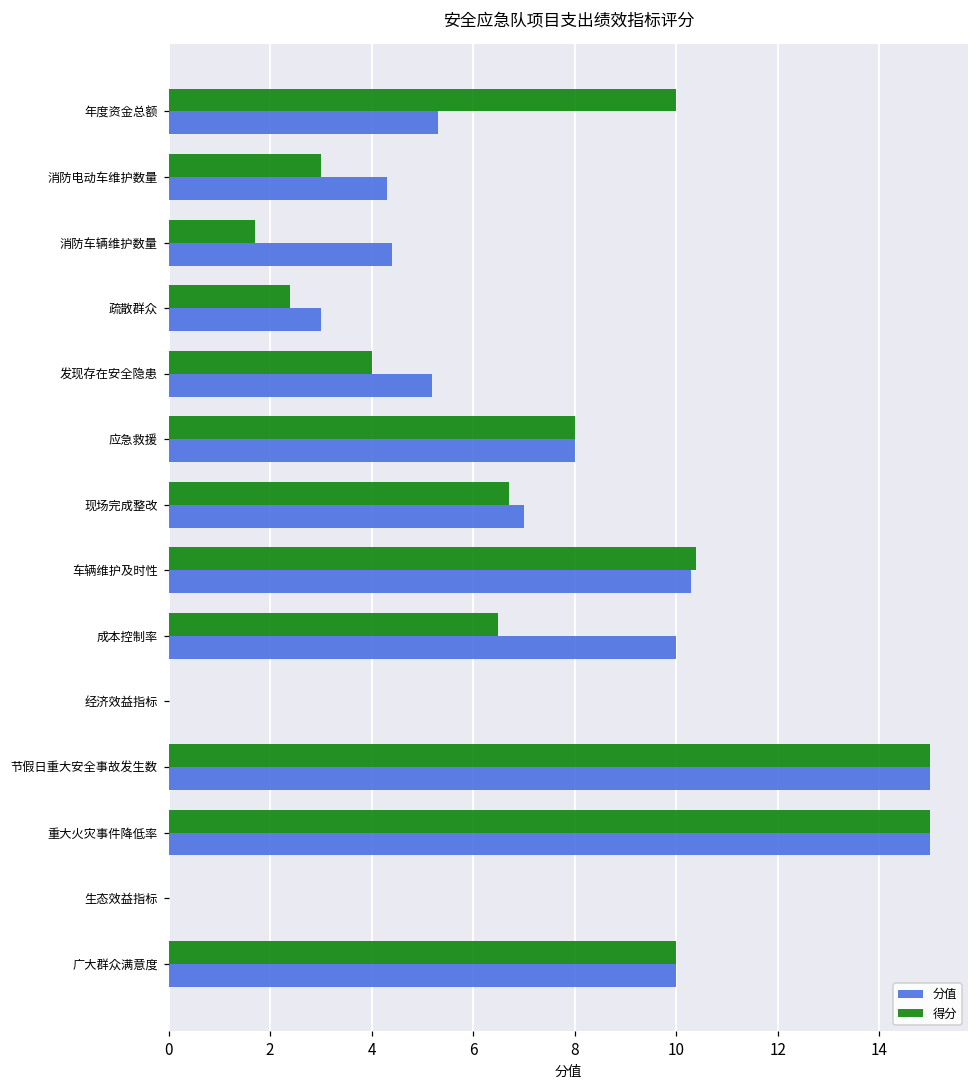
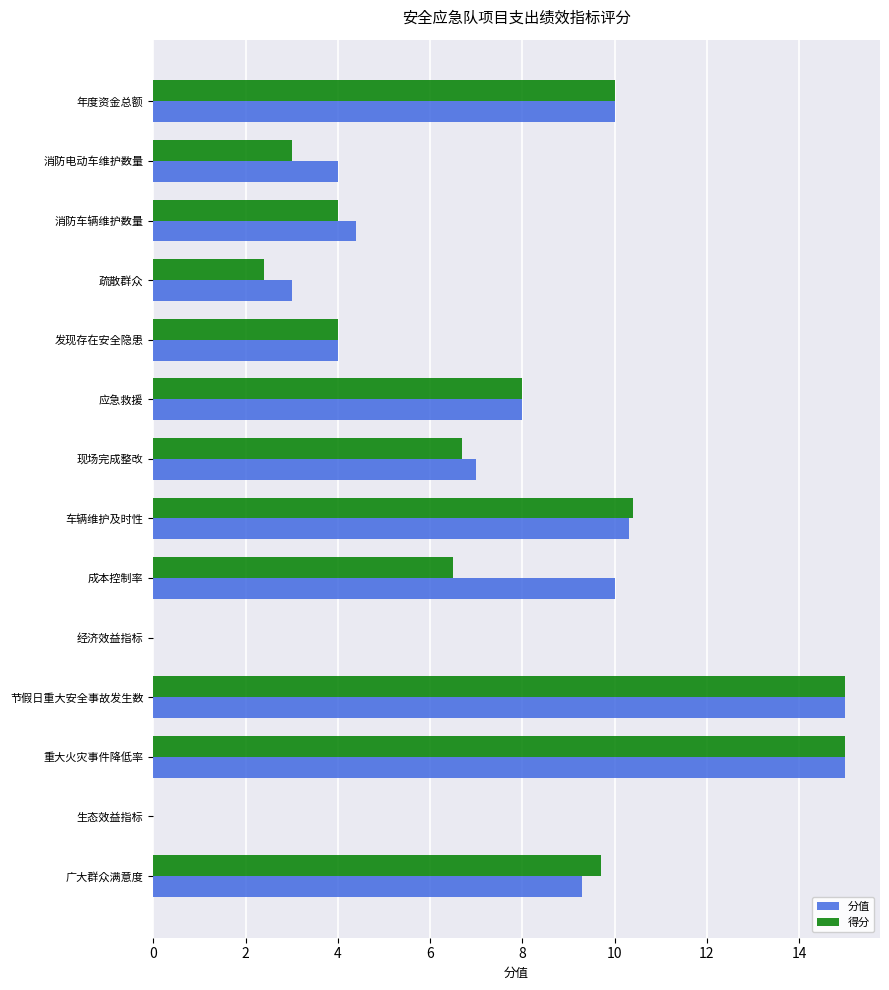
  {
    "分值": {
-     "年度资金总额": 5.3,
-     "消防电动车维护数量": 4.3,
+     "年度资金总额": 10.0,
+     "消防电动车维护数量": 4.0,
      "消防车辆维护数量": 4.4,
      "疏散群众": 3.0,
-     "发现存在安全隐患": 5.2,
+     "发现存在安全隐患": 4.0,
      "应急救援": 8.0,
      "现场完成整改": 7.0,
      "车辆维护及时性": 10.3,
      "成本控制率": 10.0,
      "经济效益指标": 0.0,
      "节假日重大安全事故发生数": 15.0,
      "重大火灾事件降低率": 15.0,
      "生态效益指标": 0.0,
-     "广大群众满意度": 10.0
+     "广大群众满意度": 9.3
    },
    "得分": {
      "年度资金总额": 10.0,
      "消防电动车维护数量": 3.0,
-     "消防车辆维护数量": 1.7,
+     "消防车辆维护数量": 4.0,
      "疏散群众": 2.4,
      "发现存在安全隐患": 4.0,
      "应急救援": 8.0,
      "现场完成整改": 6.7,
      "车辆维护及时性": 10.4,
      "成本控制率": 6.5,
      "经济效益指标": 0.0,
      "节假日重大安全事故发生数": 15.0,
      "重大火灾事件降低率": 15.0,
      "生态效益指标": 0.0,
-     "广大群众满意度": 10.0
+     "广大群众满意度": 9.7
    }
  }
